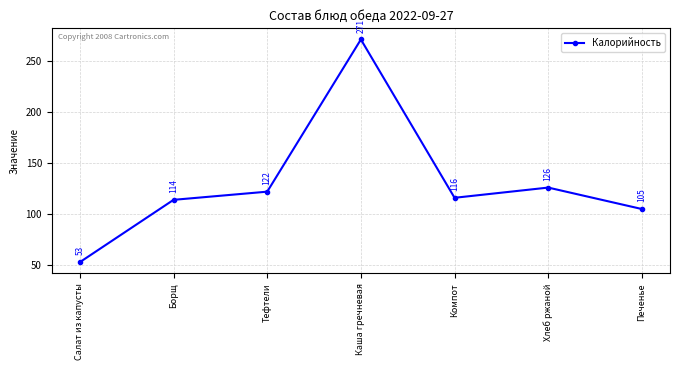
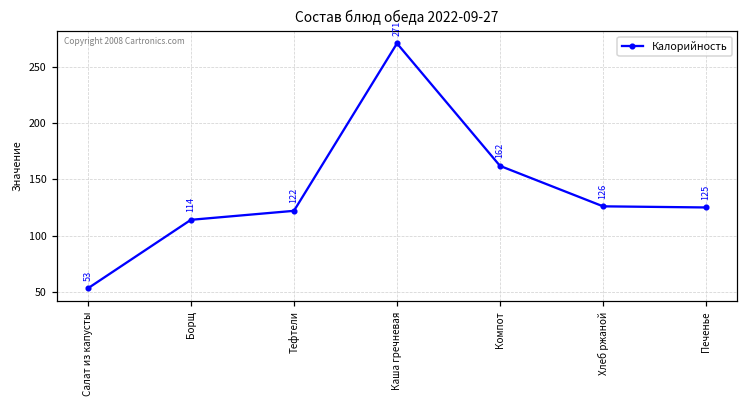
  {
    "Салат из капусты": 53,
    "Борщ": 114,
    "Тефтели": 122,
    "Каша гречневая": 271,
-   "Компот": 116,
+   "Компот": 162,
    "Хлеб ржаной": 126,
-   "Печенье": 105
+   "Печенье": 125
  }
